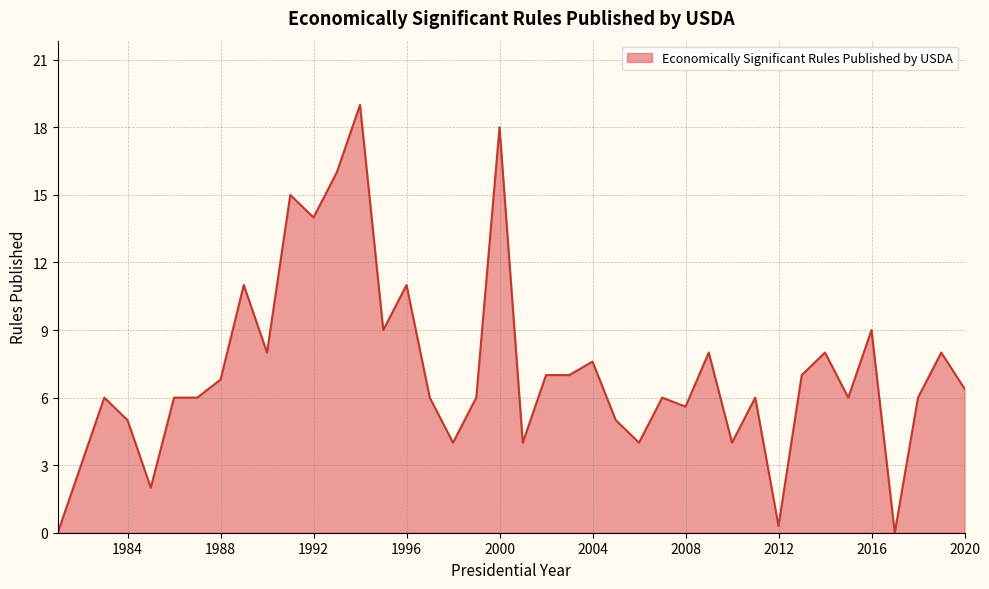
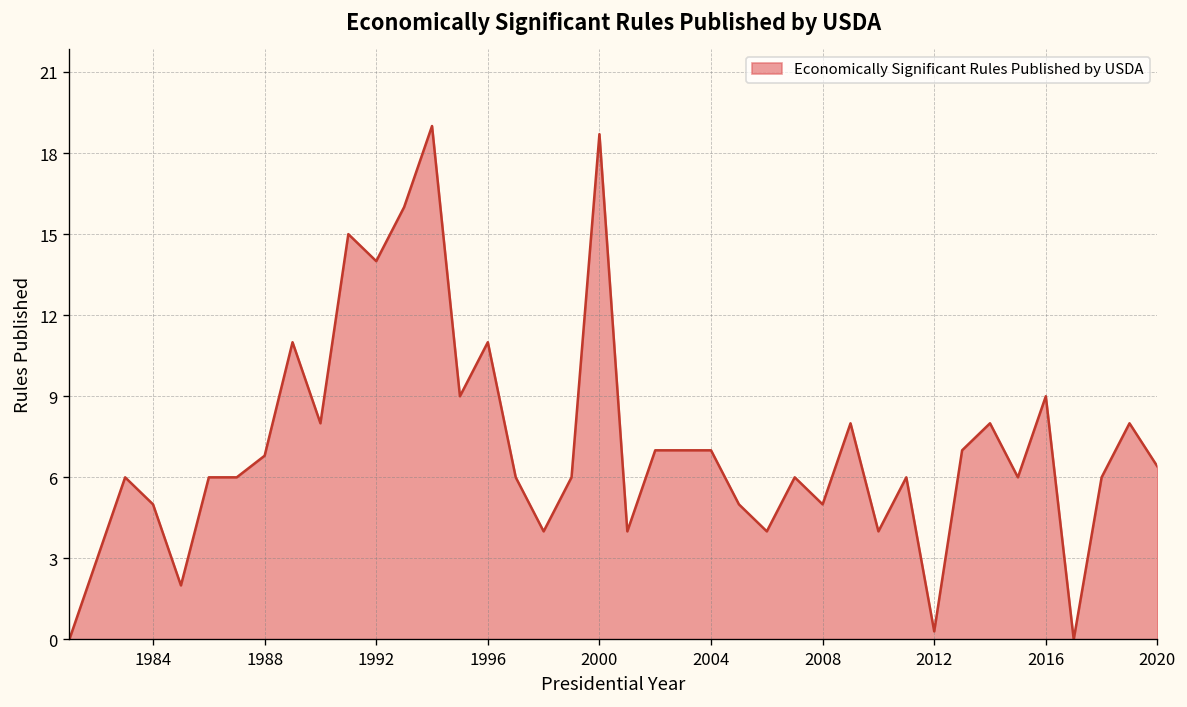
  {
    "1984": 5.0,
    "1988": 6.8,
    "1992": 14.0,
    "1996": 11.0,
-   "2000": 18.0,
-   "2004": 7.6,
-   "2008": 5.6,
+   "2000": 18.7,
+   "2004": 7.0,
+   "2008": 5.0,
    "2012": 0.3,
    "2016": 9.0,
    "2020": 6.4
  }
